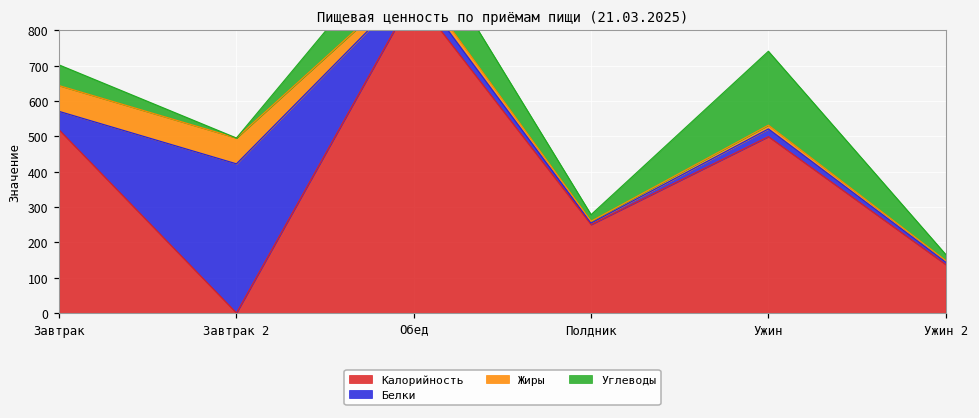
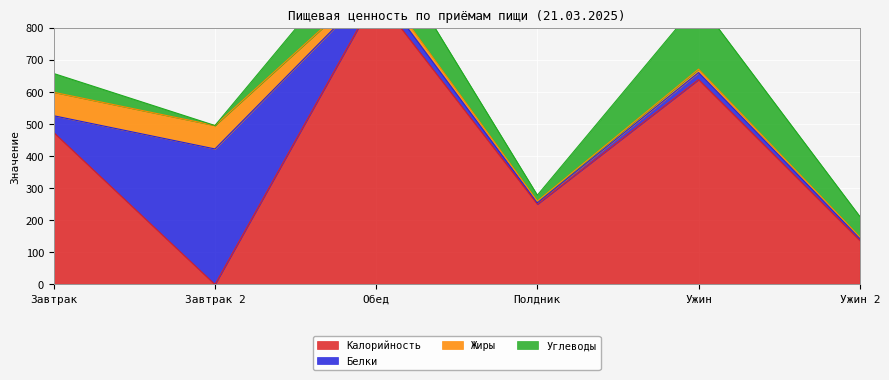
  {
    "Калорийность": {
-     "Завтрак": 520,
+     "Завтрак": 470,
      "Завтрак 2": 0,
-     "Ужин": 500
+     "Ужин": 640
    },
    "Белки": {
      "Завтрак": 50,
      "Завтрак 2": 420,
      "Ужин": 20
    },
    "Жиры": {
      "Завтрак": 70,
      "Ужин": 10
    },
    "Углеводы": {
      "Завтрак": 60,
      "Полдник": 20,
-     "Ужин 2": 20
+     "Ужин 2": 60
    }
  }
